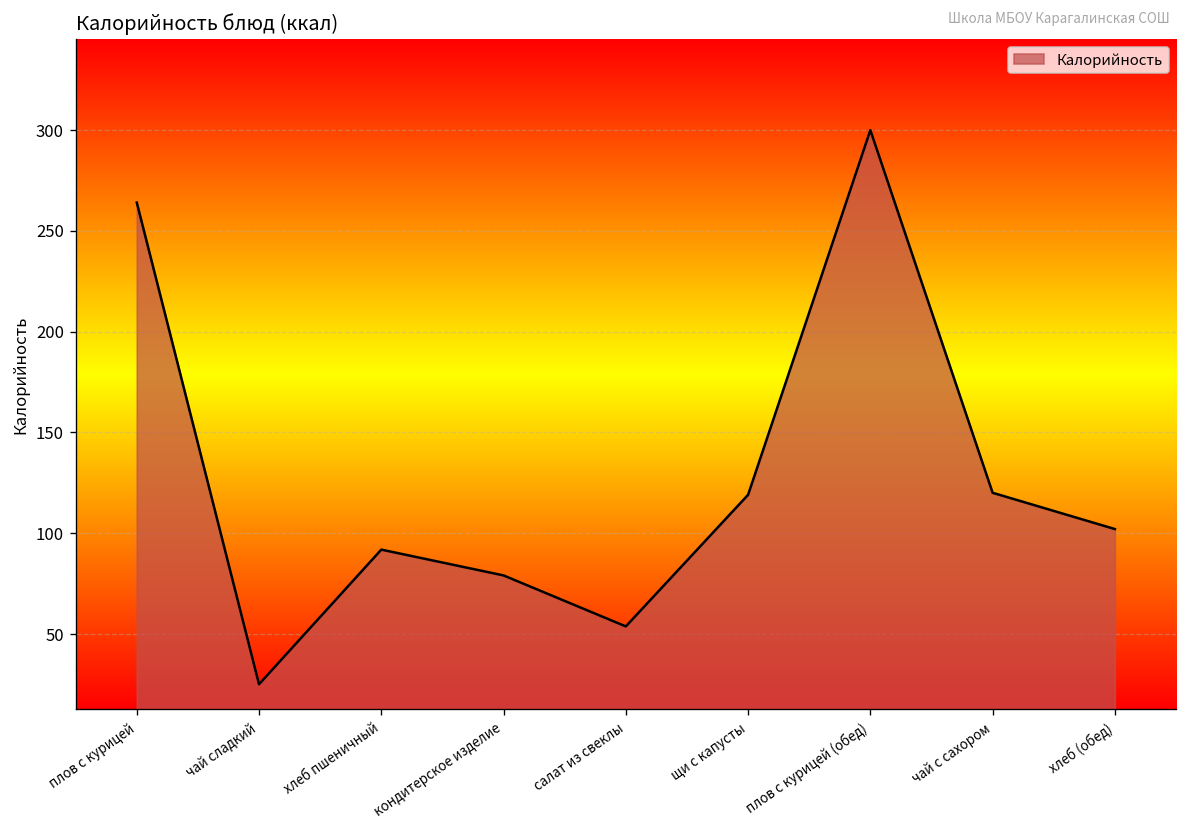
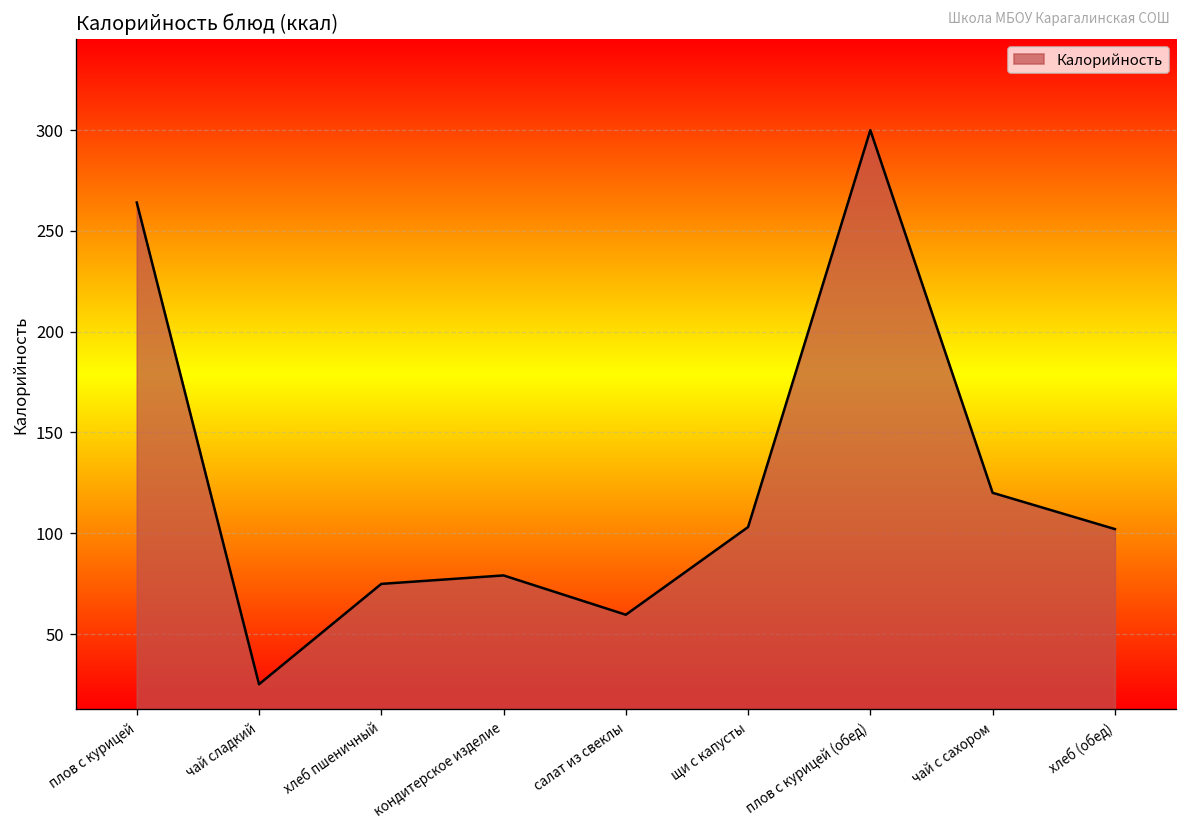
  {
    "плов с курицей": 264,
    "чай сладкий": 25,
-   "хлеб пшеничный": 92,
+   "хлеб пшеничный": 75,
    "кондитерское изделие": 79,
-   "салат из свеклы": 54,
-   "щи с капусты": 119,
+   "салат из свеклы": 60,
+   "щи с капусты": 103,
    "плов с курицей (обед)": 300,
    "чай с сахором": 120,
    "хлеб (обед)": 102
  }
